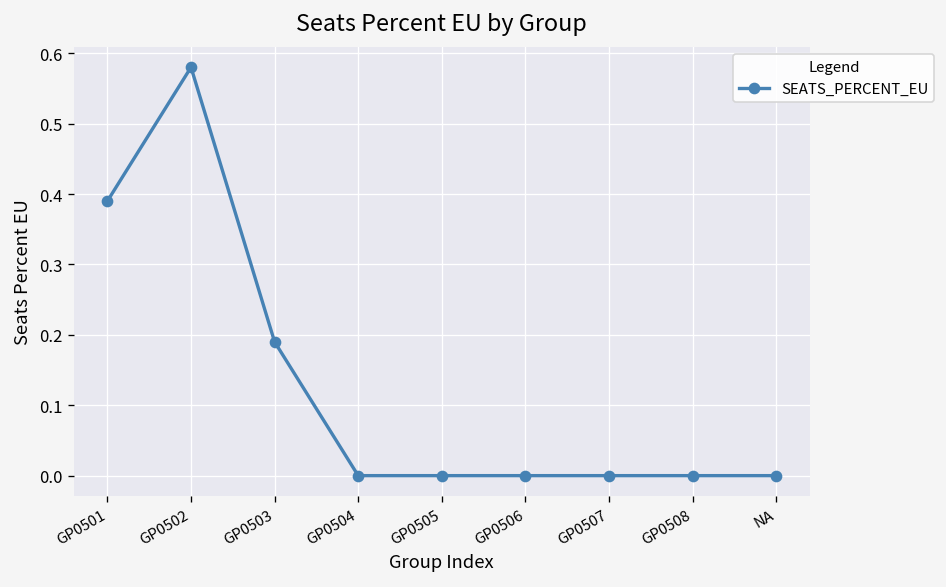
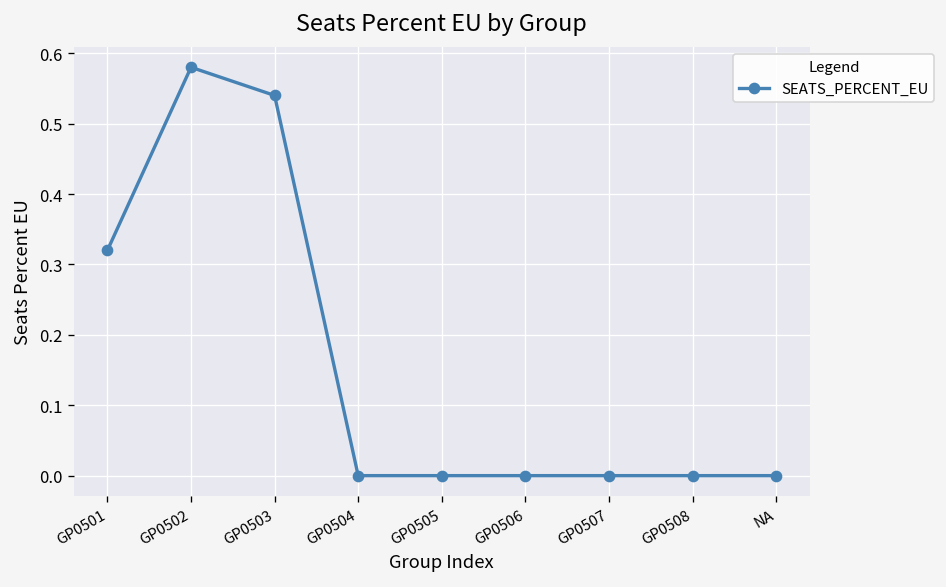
  {
-   "GP0501": 0.39,
+   "GP0501": 0.32,
    "GP0502": 0.58,
-   "GP0503": 0.19,
+   "GP0503": 0.54,
    "GP0504": 0.00,
    "GP0505": 0.00,
    "GP0506": 0.00,
    "GP0507": 0.00,
    "GP0508": 0.00,
    "NA": 0.00
  }
